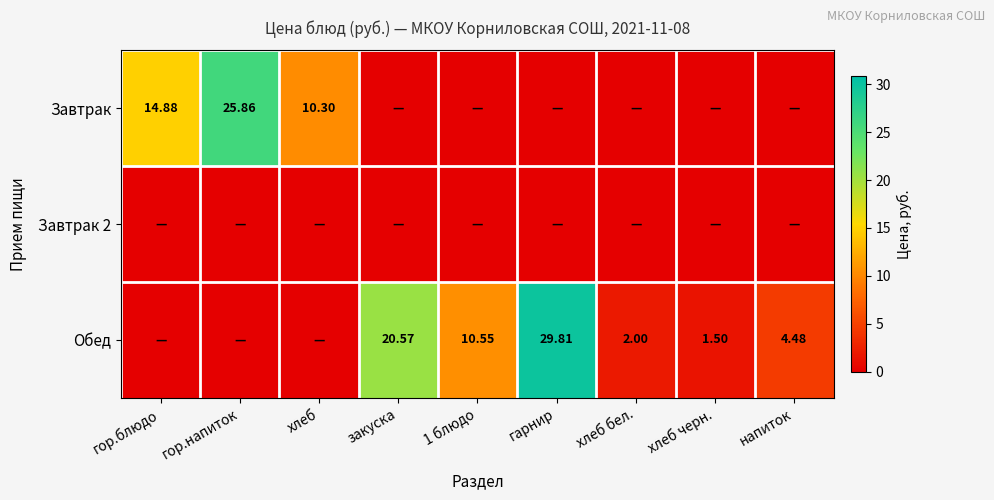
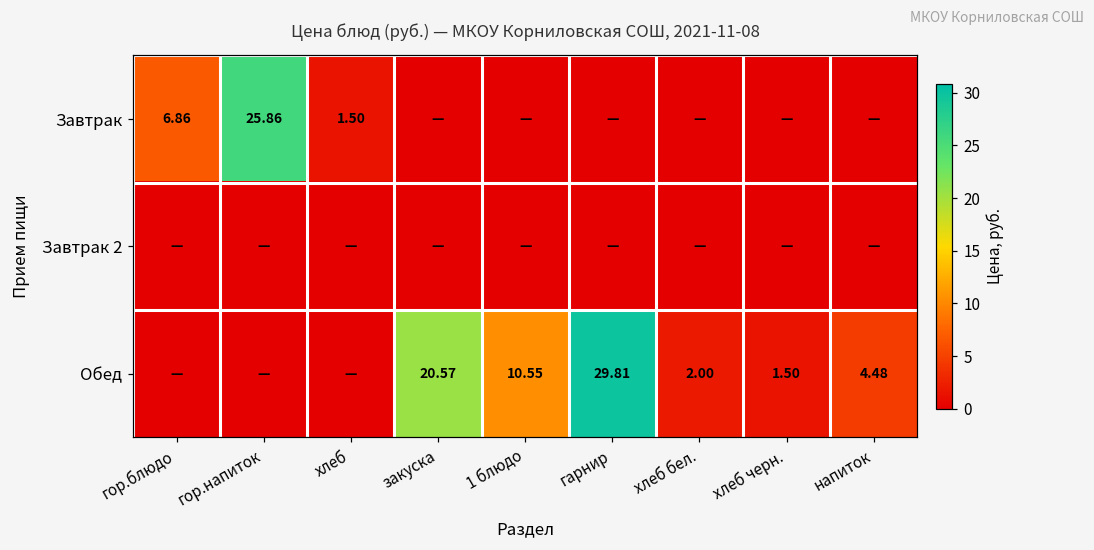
  {
    "Завтрак": {
-     "гор.блюдо": 14.88,
+     "гор.блюдо": 6.86,
      "гор.напиток": 25.86,
-     "хлеб": 10.30
+     "хлеб": 1.50
    },
    "Обед": {
      "закуска": 20.57,
      "1 блюдо": 10.55,
      "гарнир": 29.81,
      "хлеб бел.": 2.00,
      "хлеб черн.": 1.50,
      "напиток": 4.48
    }
  }
